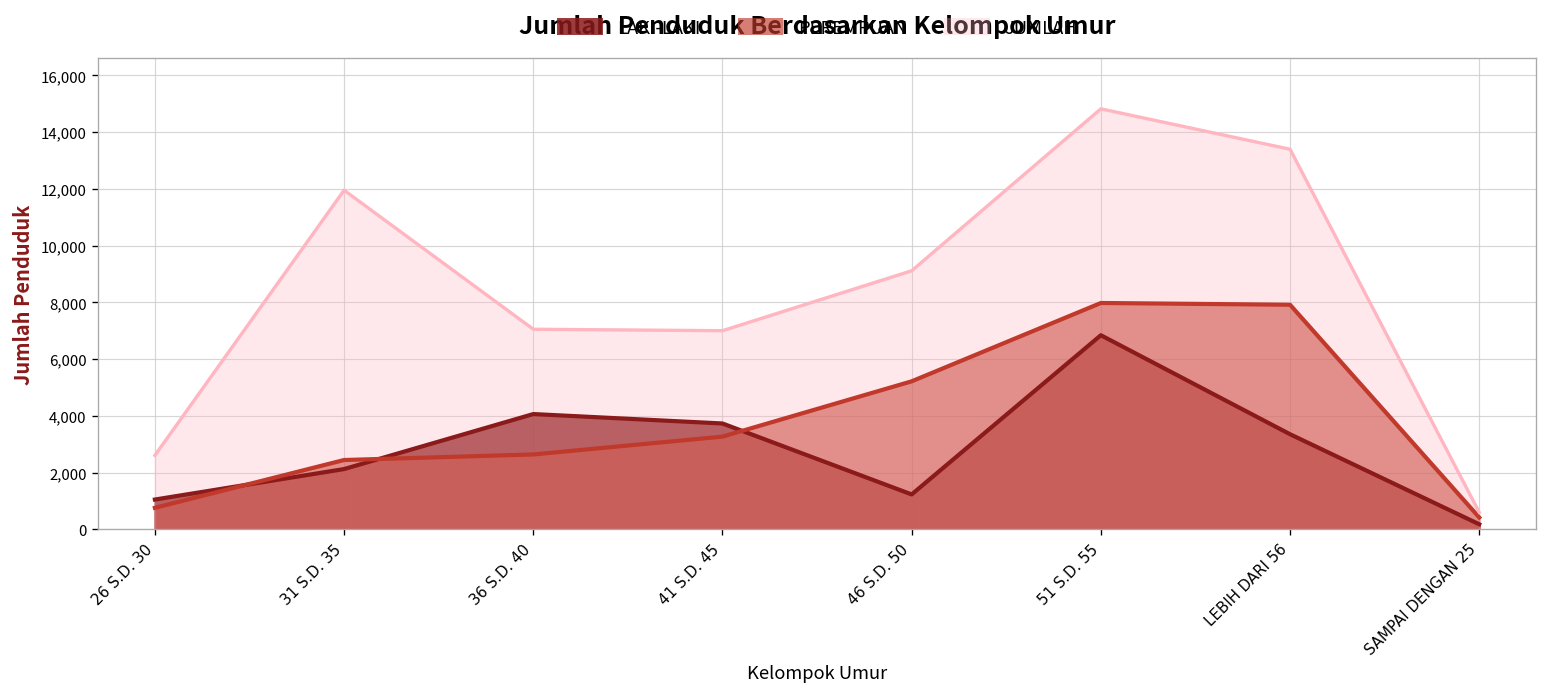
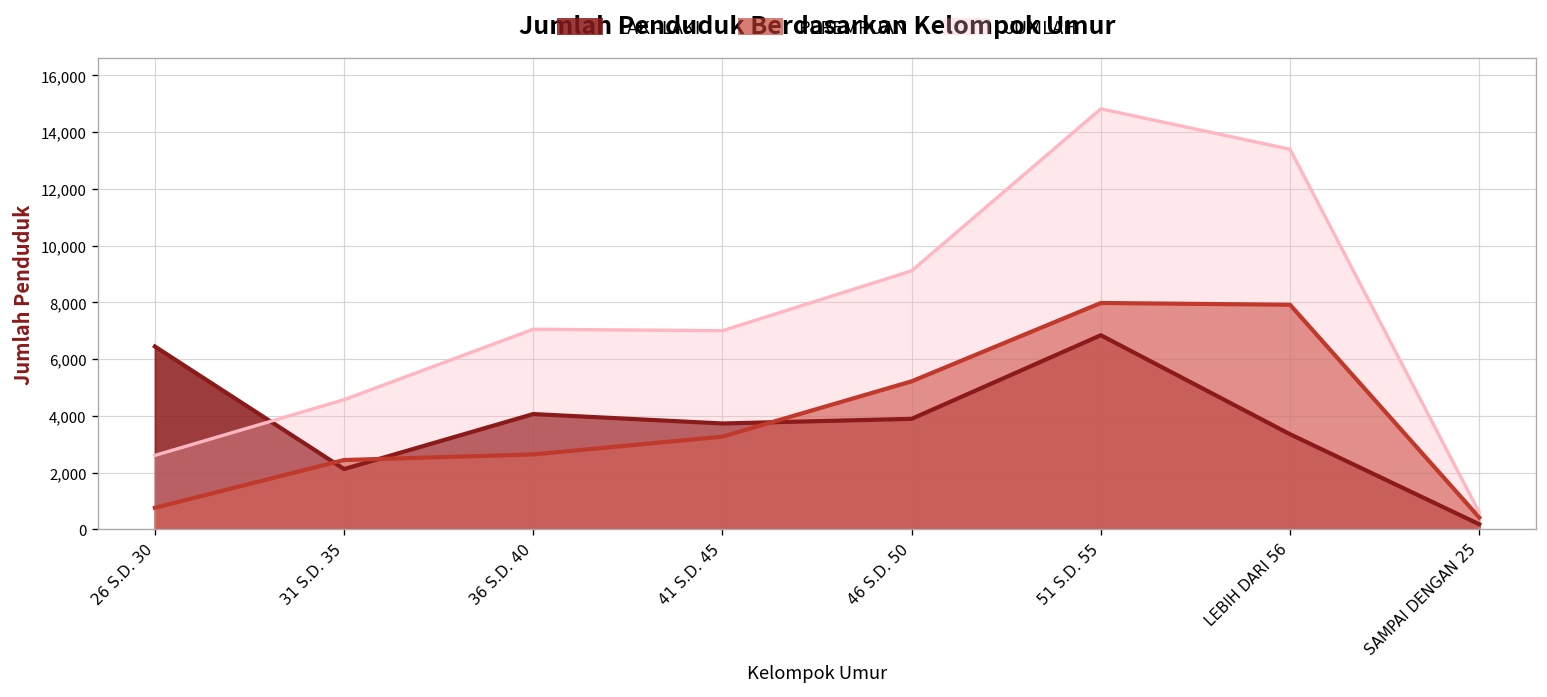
  {
    "LAKI-LAKI": {
-     "26 S.D. 30": "1,100",
+     "26 S.D. 30": "6,400",
      "31 S.D. 35": "2,100",
      "36 S.D. 40": "4,100",
      "41 S.D. 45": "3,700",
-     "46 S.D. 50": "1,200",
+     "46 S.D. 50": "3,900",
      "51 S.D. 55": "6,800",
      "LEBIH DARI 56": "3,400",
      "SAMPAI DENGAN 25": "200"
    },
    "PEREMPUAN": {
      "26 S.D. 30": "800",
      "31 S.D. 35": "2,400",
      "36 S.D. 40": "2,600",
      "41 S.D. 45": "3,300",
      "46 S.D. 50": "5,200",
      "51 S.D. 55": "8,000",
      "LEBIH DARI 56": "7,900",
      "SAMPAI DENGAN 25": "400"
    },
    "JUMLAH": {
      "26 S.D. 30": "2,600",
-     "31 S.D. 35": "12,000",
+     "31 S.D. 35": "4,600",
      "36 S.D. 40": "7,100",
      "41 S.D. 45": "7,000",
      "46 S.D. 50": "9,100",
      "51 S.D. 55": "14,800",
      "LEBIH DARI 56": "13,400",
      "SAMPAI DENGAN 25": "600"
    }
  }
